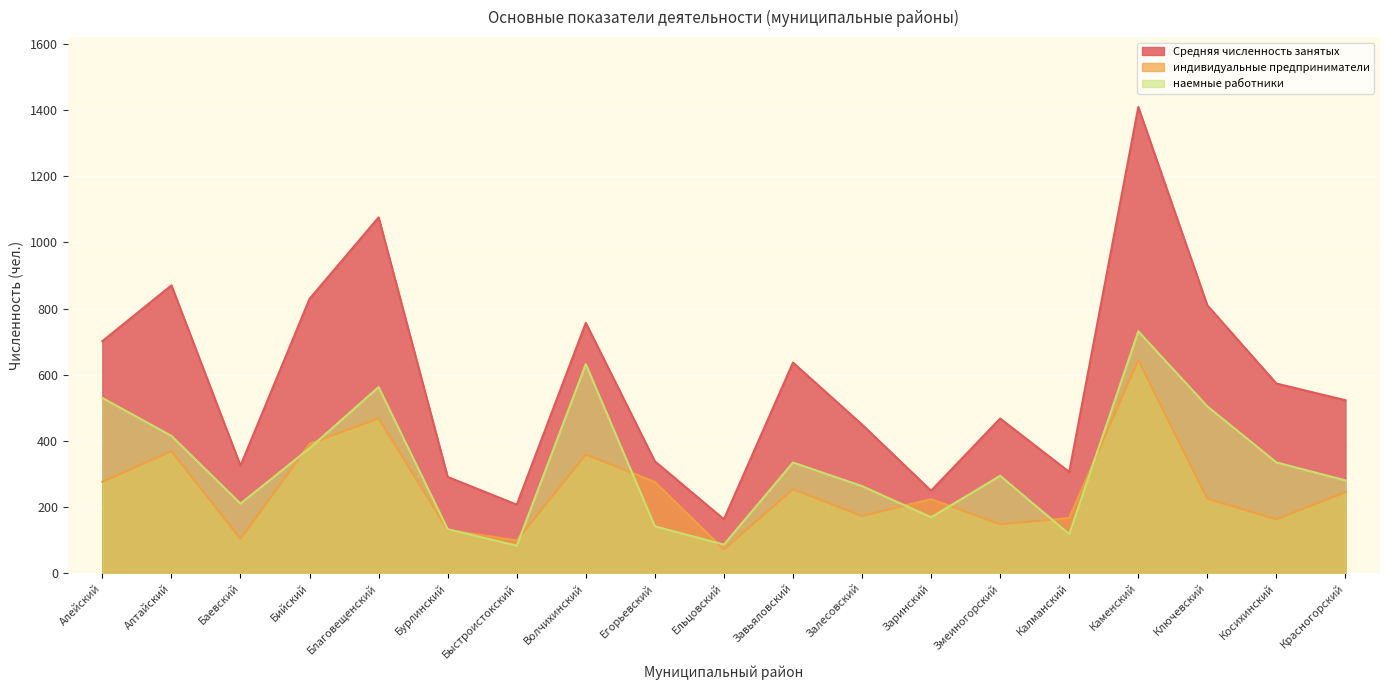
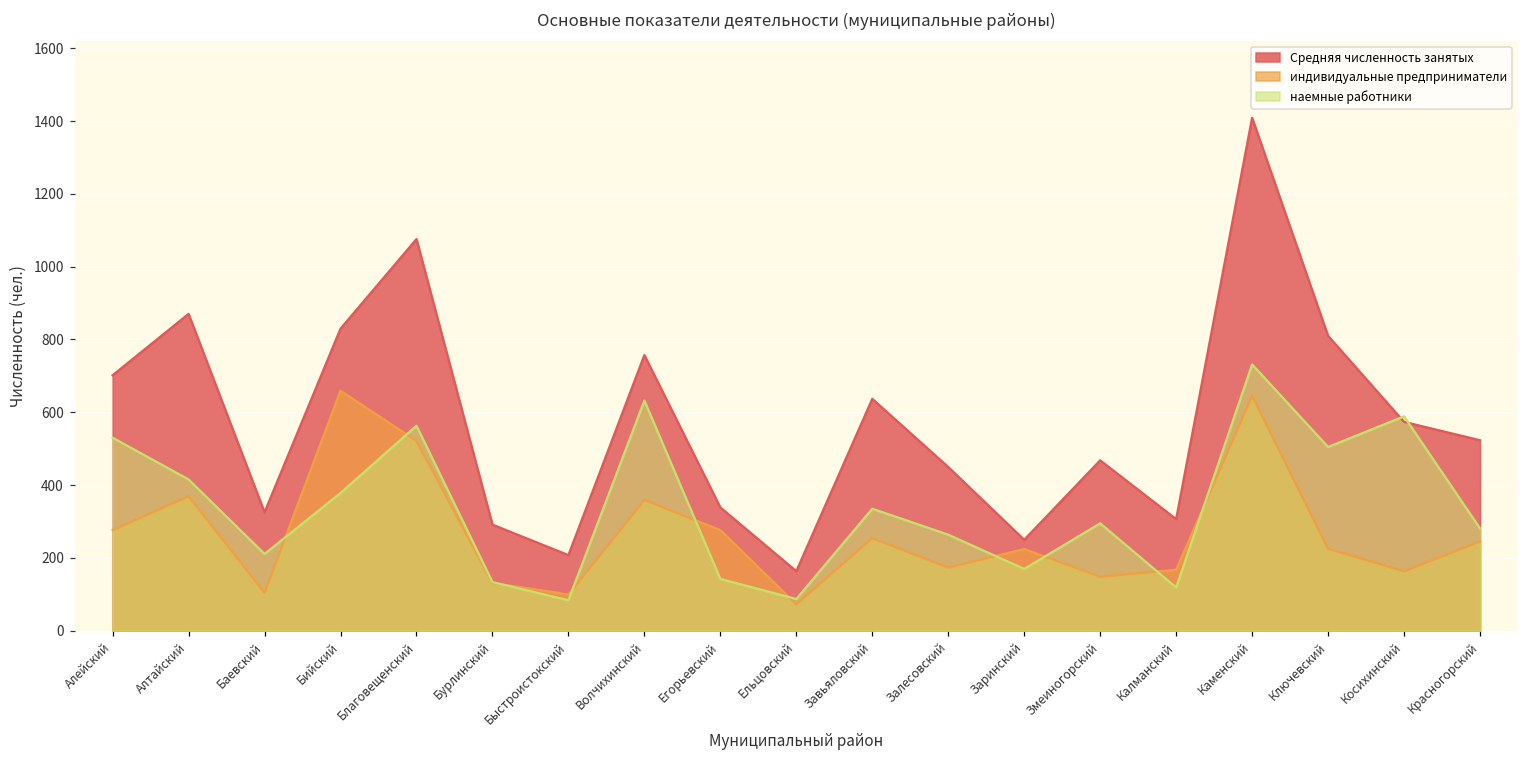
  {
    "Средняя численность занятых": {
      "Алейский": 700,
      "Алтайский": 870,
      "Баевский": 330,
      "Бийский": 830,
      "Благовещенский": 1080,
      "Бурлинский": 290,
      "Быстроистокский": 210,
      "Волчихинский": 760,
      "Егорьевский": 340,
      "Ельцовский": 160,
      "Завьяловский": 640,
      "Залесовский": 450,
      "Заринский": 250,
      "Змеиногорский": 470,
      "Калманский": 310,
      "Каменский": 1410,
      "Ключевский": 810,
      "Косихинский": 570,
      "Красногорский": 520
    },
    "индивидуальные предприниматели": {
      "Алейский": 280,
      "Алтайский": 370,
      "Баевский": 100,
-     "Бийский": 390,
-     "Благовещенский": 470,
+     "Бийский": 660,
+     "Благовещенский": 520,
      "Быстроистокский": 100,
      "Волчихинский": 360,
      "Егорьевский": 280,
      "Ельцовский": 70,
      "Завьяловский": 250,
      "Залесовский": 170,
      "Заринский": 220,
      "Змеиногорский": 150,
      "Калманский": 170,
      "Каменский": 650,
      "Ключевский": 230,
      "Косихинский": 160,
      "Красногорский": 250
    },
    "наемные работники": {
      "Алейский": 530,
      "Алтайский": 420,
      "Баевский": 210,
      "Бийский": 380,
      "Благовещенский": 560,
      "Быстроистокский": 80,
      "Волчихинский": 630,
      "Егорьевский": 140,
      "Ельцовский": 90,
      "Завьяловский": 330,
      "Залесовский": 260,
      "Заринский": 170,
      "Змеиногорский": 290,
      "Калманский": 120,
      "Каменский": 730,
      "Ключевский": 500,
-     "Косихинский": 340,
+     "Косихинский": 590,
      "Красногорский": 280
    }
  }
